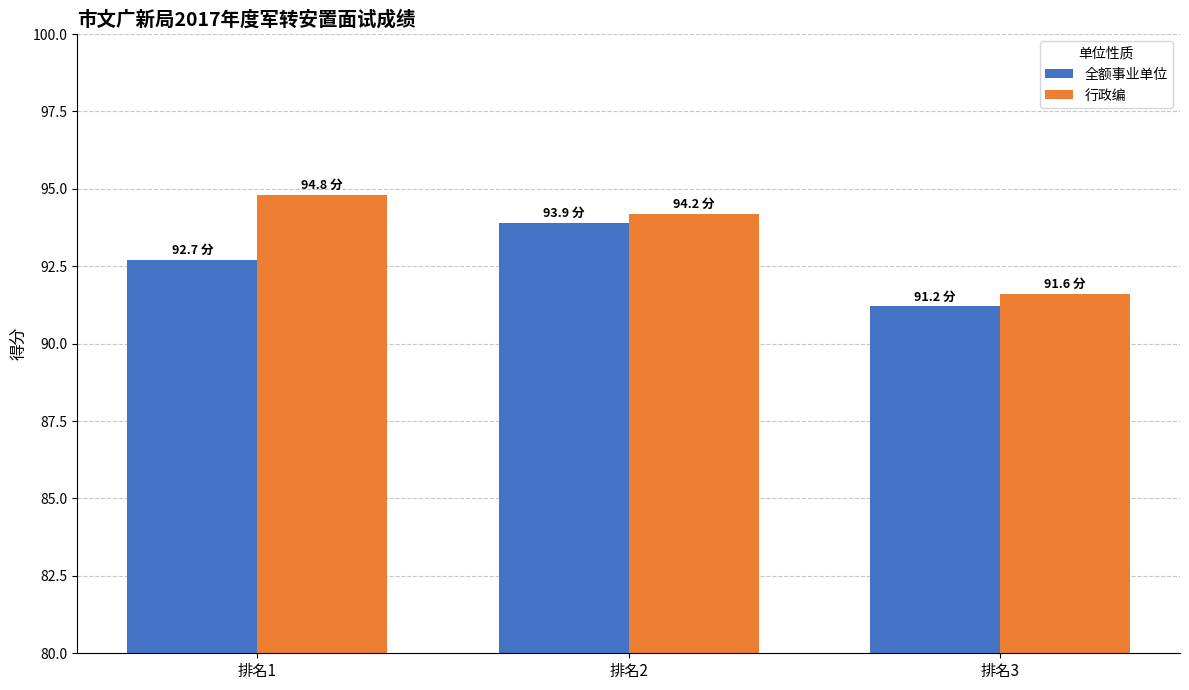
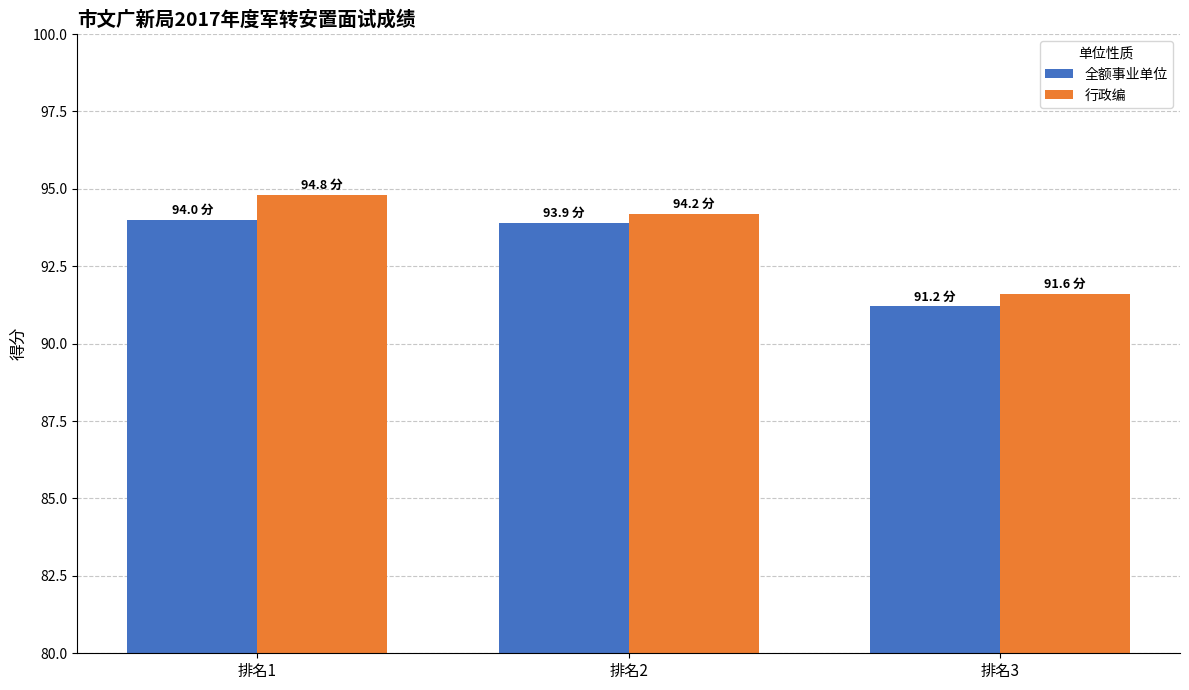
  {
    "全额事业单位": {
-     "排名1": 92.7,
+     "排名1": 94.0,
      "排名2": 93.9,
      "排名3": 91.2
    },
    "行政编": {
      "排名1": 94.8,
      "排名2": 94.2,
      "排名3": 91.6
    }
  }
